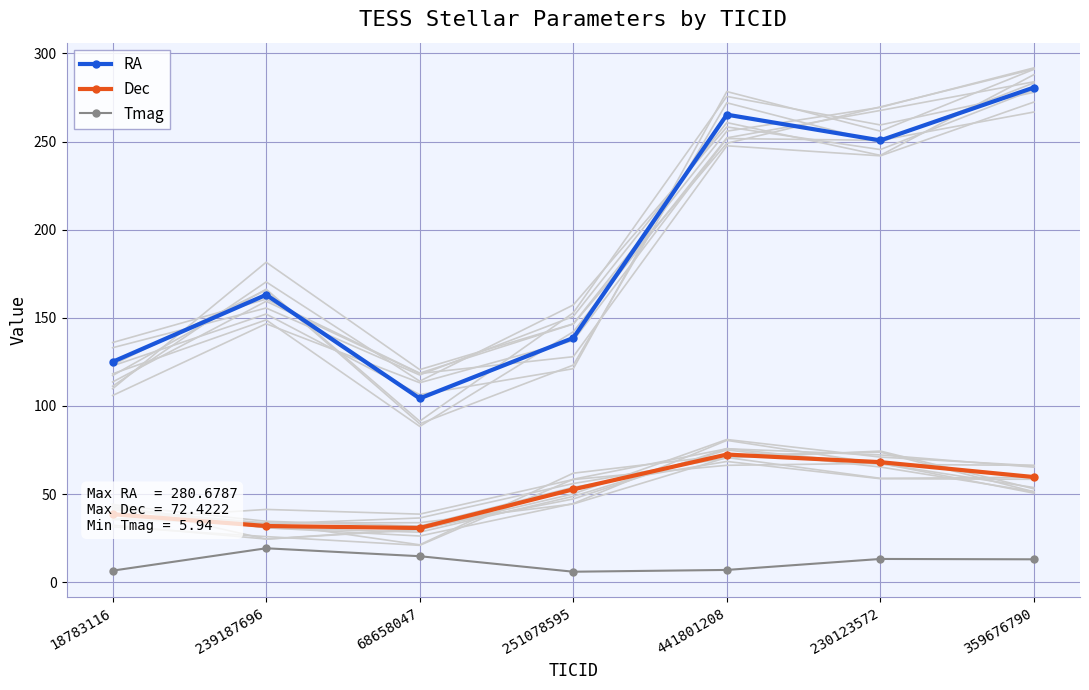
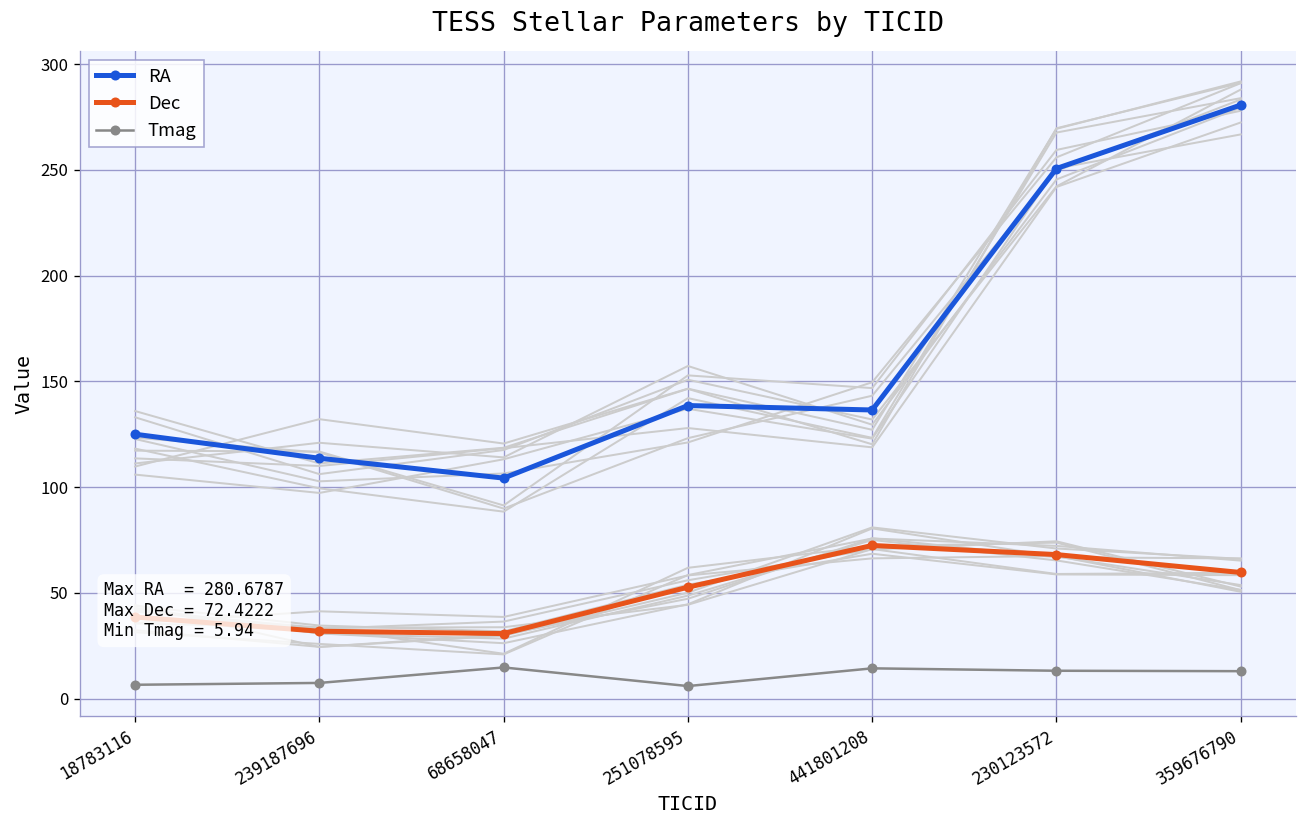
  {
    "RA": {
      "18783116": 125,
-     "239187696": 163,
+     "239187696": 114,
      "68658047": 104,
      "251078595": 139,
-     "441801208": 265
+     "441801208": 136
    },
    "Tmag": {
      "18783116": 7,
-     "239187696": 19,
+     "239187696": 7,
      "68658047": 15,
      "251078595": 6,
-     "441801208": 7,
+     "441801208": 14,
      "230123572": 13,
      "359676790": 13
    }
  }
